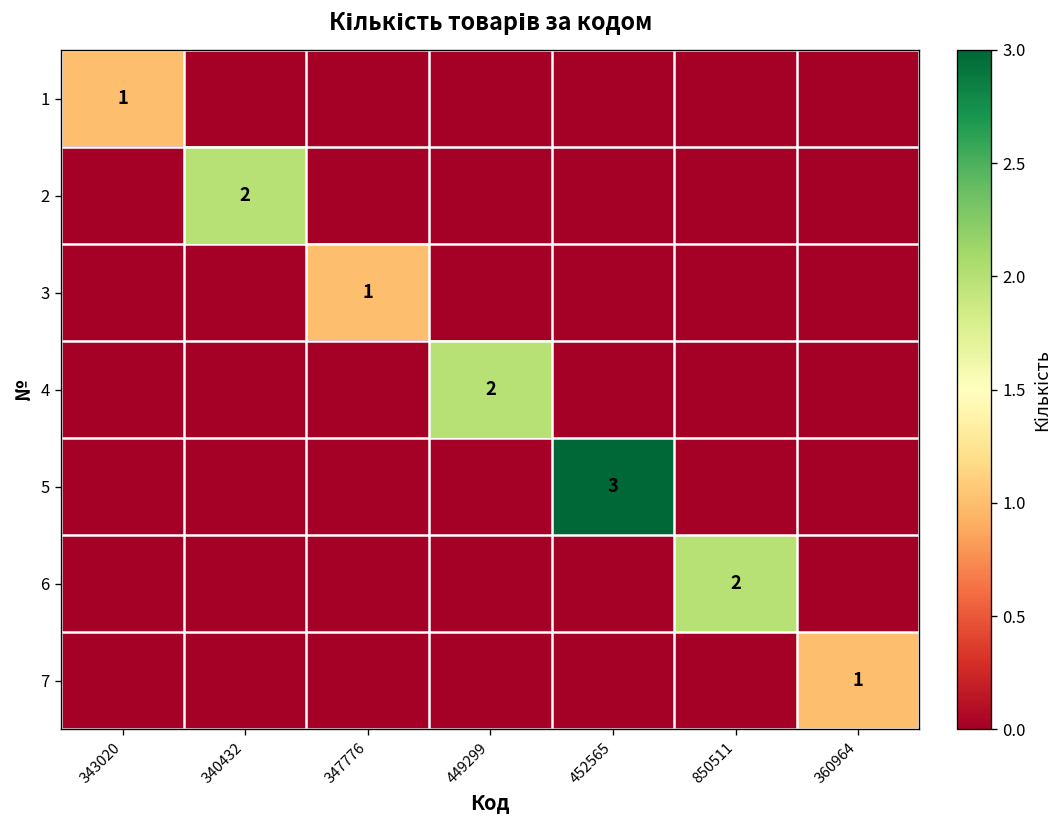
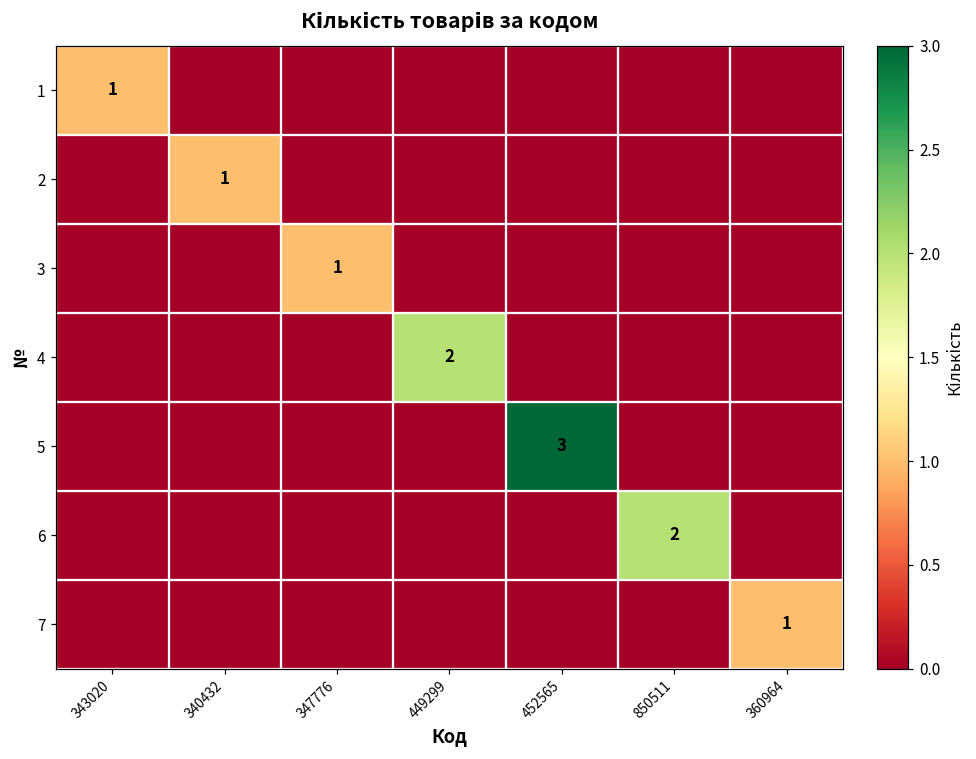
  {
    "1": {
      "343020": 1
    },
    "2": {
-     "340432": 2
+     "340432": 1
    },
    "3": {
      "347776": 1
    },
    "4": {
      "449299": 2
    },
    "5": {
      "452565": 3
    },
    "6": {
      "850511": 2
    },
    "7": {
      "360964": 1
    }
  }
